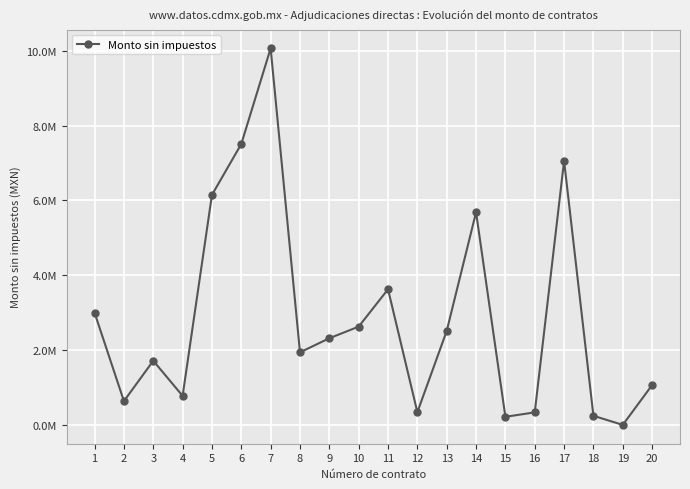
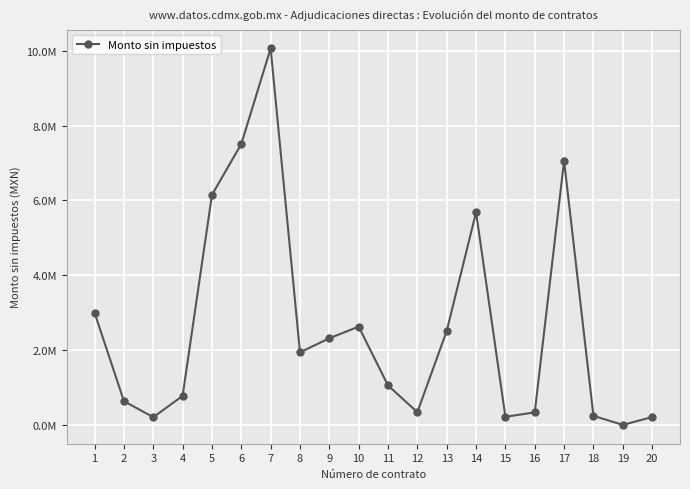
  {
    "1": 3000000,
    "2": 600000,
-   "3": 1700000,
+   "3": 200000,
    "4": 800000,
    "5": 6100000,
    "6": 7500000,
    "7": 10100000,
    "8": 1900000,
    "9": 2300000,
    "10": 2600000,
-   "11": 3600000,
+   "11": 1100000,
    "12": 300000,
    "13": 2500000,
    "14": 5700000,
    "15": 200000,
    "16": 300000,
    "17": 7100000,
    "18": 200000,
    "19": 0,
-   "20": 1100000
+   "20": 200000
  }
